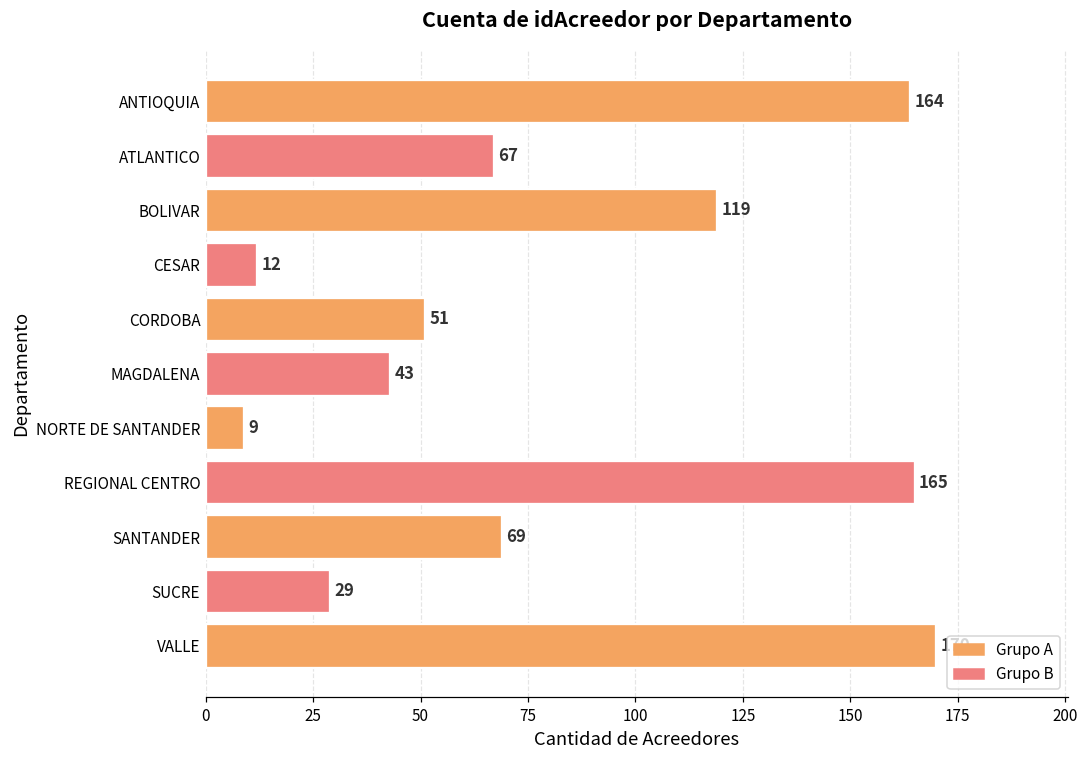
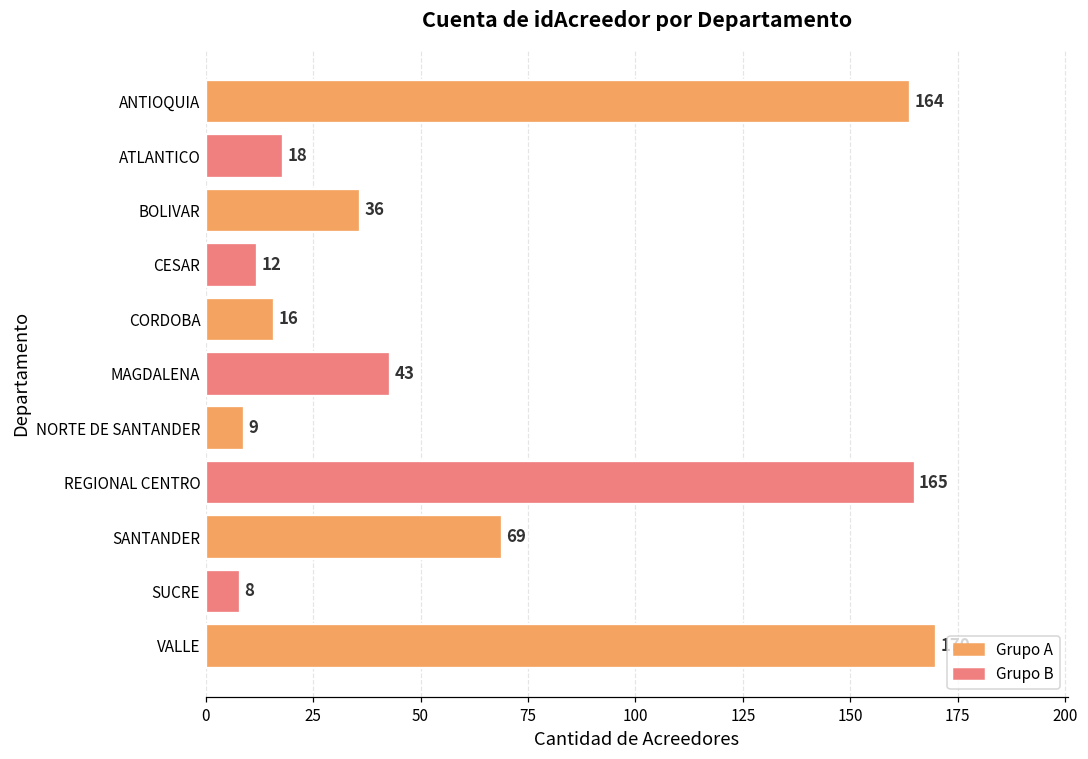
  {
    "ANTIOQUIA": 164,
-   "ATLANTICO": 67,
-   "BOLIVAR": 119,
+   "ATLANTICO": 18,
+   "BOLIVAR": 36,
    "CESAR": 12,
-   "CORDOBA": 51,
+   "CORDOBA": 16,
    "MAGDALENA": 43,
    "NORTE DE SANTANDER": 9,
    "REGIONAL CENTRO": 165,
    "SANTANDER": 69,
-   "SUCRE": 29
+   "SUCRE": 8
  }
